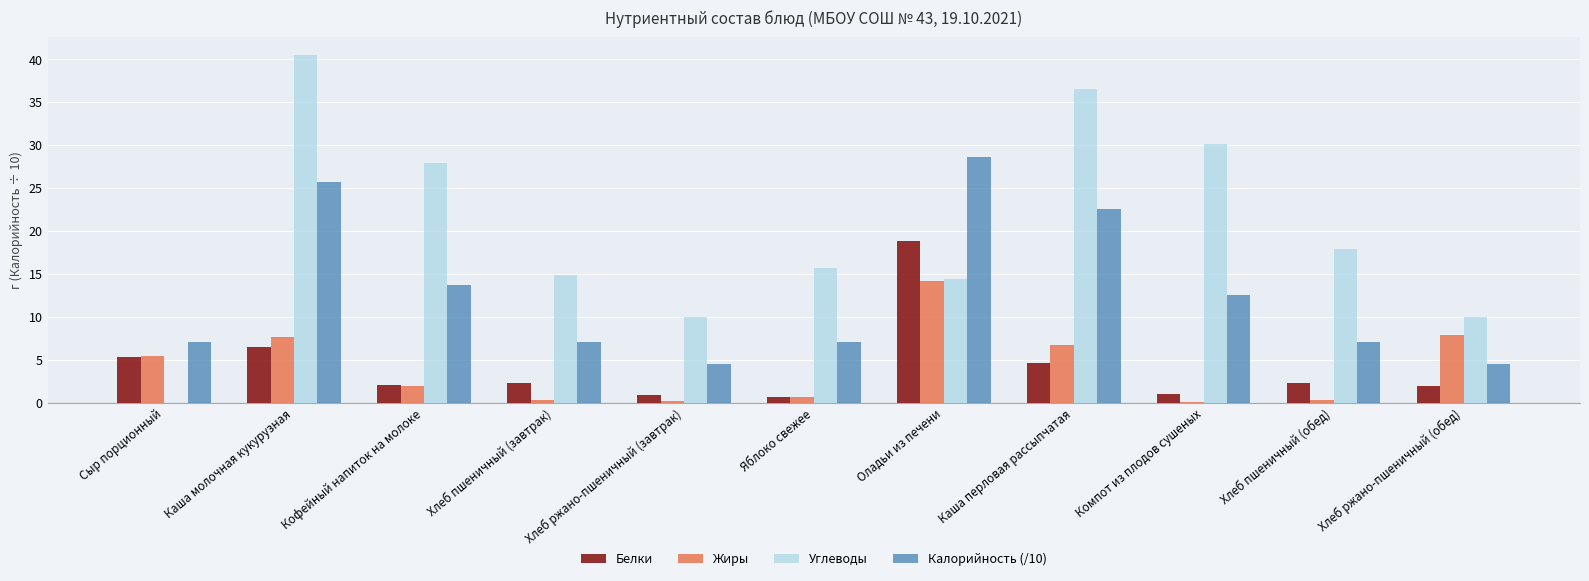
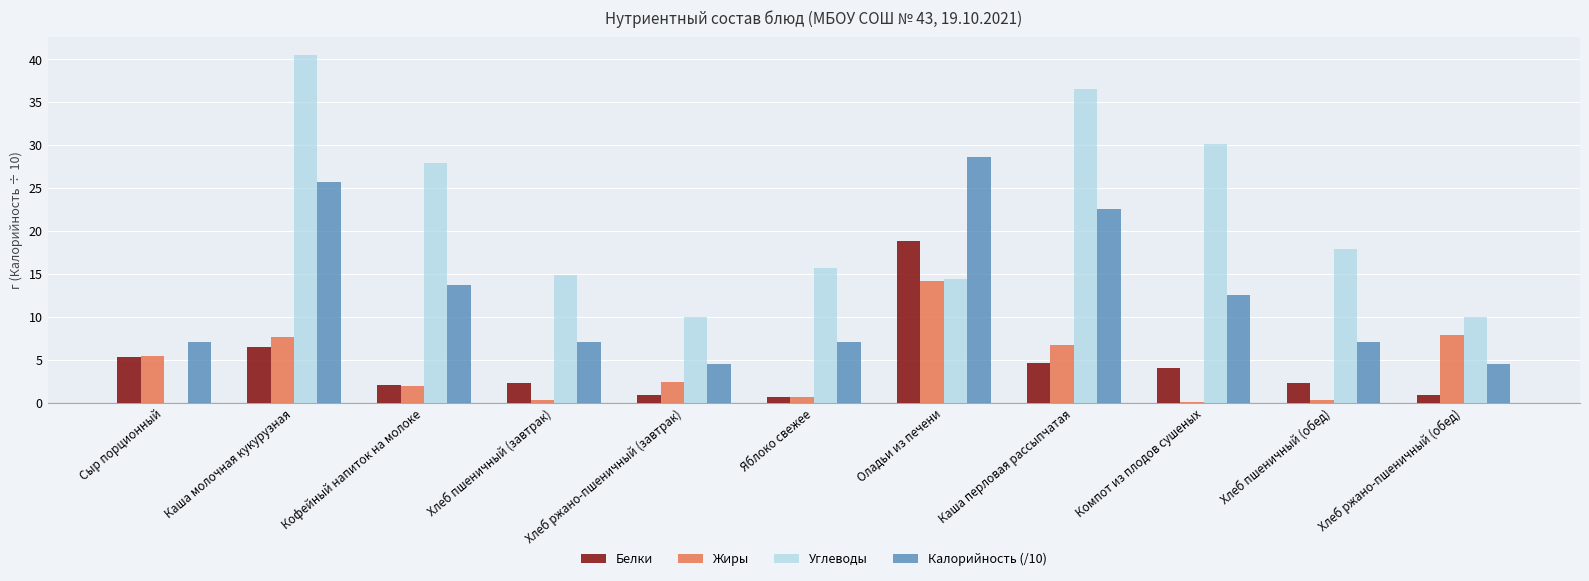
  {
    "Белки": {
      "Сыр порционный": 5,
      "Каша молочная кукурузная": 6,
      "Кофейный напиток на молоке": 2,
      "Хлеб пшеничный (завтрак)": 2,
      "Хлеб ржано-пшеничный (завтрак)": 1,
      "Яблоко свежее": 1,
      "Оладьи из печени": 19,
      "Каша перловая рассыпчатая": 5,
-     "Компот из плодов сушеных": 1,
+     "Компот из плодов сушеных": 4,
      "Хлеб пшеничный (обед)": 2,
-     "Хлеб ржано-пшеничный (обед)": 2
+     "Хлеб ржано-пшеничный (обед)": 1
    },
    "Жиры": {
      "Сыр порционный": 5,
      "Каша молочная кукурузная": 8,
      "Кофейный напиток на молоке": 2,
-     "Хлеб ржано-пшеничный (завтрак)": 0,
+     "Хлеб ржано-пшеничный (завтрак)": 2,
      "Яблоко свежее": 1,
      "Оладьи из печени": 14,
      "Каша перловая рассыпчатая": 7,
      "Хлеб ржано-пшеничный (обед)": 8
    },
    "Углеводы": {
      "Сыр порционный": 0,
      "Каша молочная кукурузная": 41,
      "Кофейный напиток на молоке": 28,
      "Хлеб пшеничный (завтрак)": 15,
      "Хлеб ржано-пшеничный (завтрак)": 10,
      "Яблоко свежее": 16,
      "Оладьи из печени": 14,
      "Каша перловая рассыпчатая": 37,
      "Компот из плодов сушеных": 30,
      "Хлеб пшеничный (обед)": 18,
      "Хлеб ржано-пшеничный (обед)": 10
    },
    "Калорийность (/10)": {
      "Сыр порционный": 7,
      "Каша молочная кукурузная": 26,
      "Кофейный напиток на молоке": 14,
      "Хлеб пшеничный (завтрак)": 7,
      "Хлеб ржано-пшеничный (завтрак)": 4,
      "Яблоко свежее": 7,
      "Оладьи из печени": 29,
      "Каша перловая рассыпчатая": 23,
      "Компот из плодов сушеных": 13,
      "Хлеб пшеничный (обед)": 7,
      "Хлеб ржано-пшеничный (обед)": 4
    }
  }
